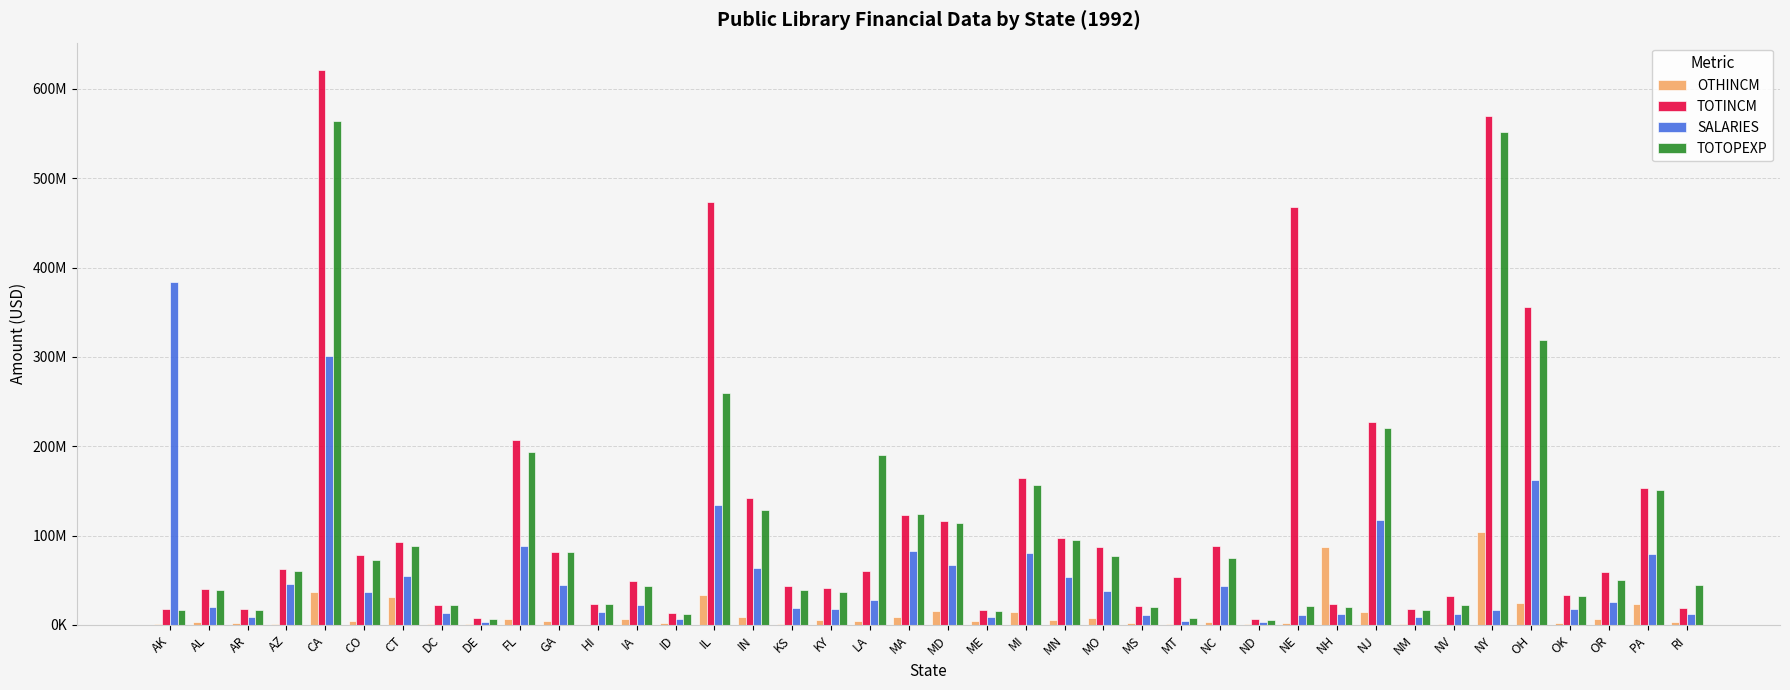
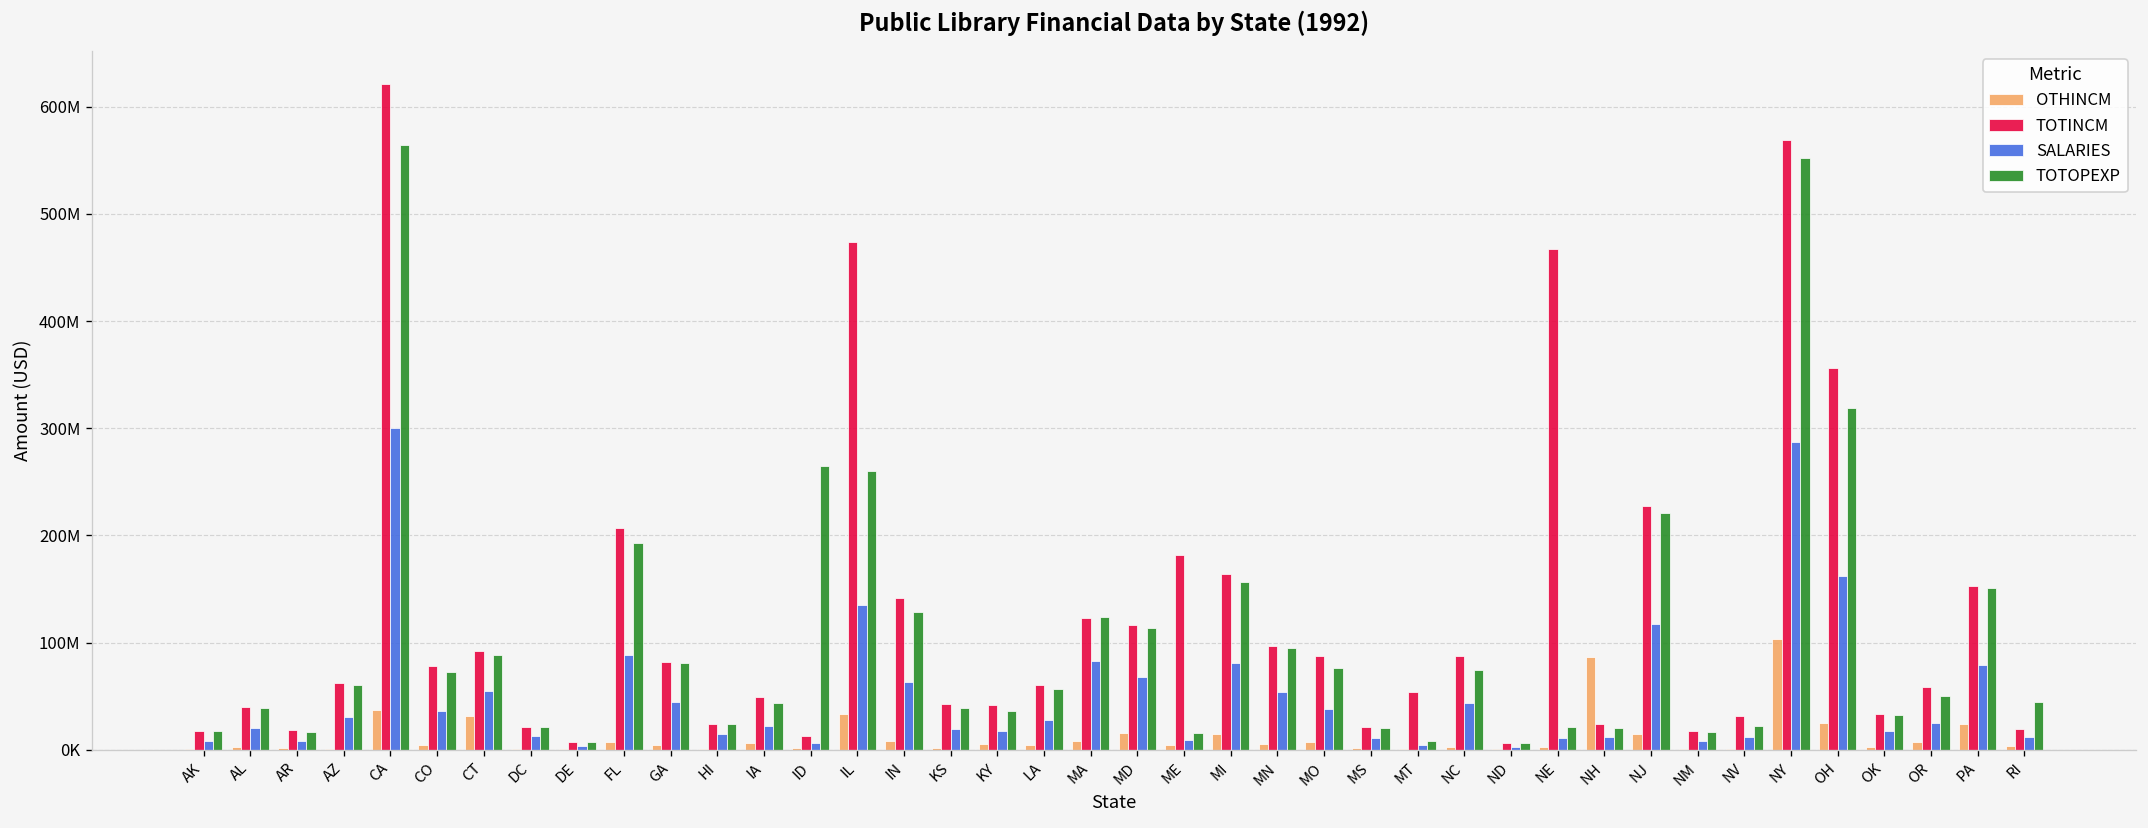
  {
    "OTHINCM": {
      "AL": 0,
      "CA": 40000000,
      "CO": 0,
      "CT": 30000000,
      "FL": 10000000,
      "GA": 0,
      "IA": 10000000,
      "IL": 30000000,
      "IN": 10000000,
      "KY": 10000000,
      "LA": 0,
      "MA": 10000000,
      "MD": 20000000,
      "ME": 0,
      "MI": 10000000,
      "MN": 10000000,
      "MO": 10000000,
      "NC": 0,
      "NH": 90000000,
      "NJ": 10000000,
      "NY": 100000000,
      "OH": 20000000,
      "OR": 10000000,
      "PA": 20000000,
      "RI": 0
    },
    "TOTINCM": {
      "AK": 20000000,
      "AL": 40000000,
      "AR": 20000000,
      "AZ": 60000000,
      "CA": 620000000,
      "CO": 80000000,
      "CT": 90000000,
      "DC": 20000000,
      "DE": 10000000,
      "FL": 210000000,
      "GA": 80000000,
      "HI": 20000000,
      "IA": 50000000,
      "ID": 10000000,
      "IL": 470000000,
      "IN": 140000000,
      "KS": 40000000,
      "KY": 40000000,
      "LA": 60000000,
      "MA": 120000000,
      "MD": 120000000,
-     "ME": 20000000,
+     "ME": 180000000,
      "MI": 160000000,
      "MN": 100000000,
      "MO": 90000000,
      "MS": 20000000,
      "MT": 50000000,
      "NC": 90000000,
      "ND": 10000000,
      "NE": 470000000,
      "NH": 20000000,
      "NJ": 230000000,
      "NM": 20000000,
      "NV": 30000000,
      "NY": 570000000,
      "OH": 360000000,
      "OK": 30000000,
      "OR": 60000000,
      "PA": 150000000,
      "RI": 20000000
    },
    "SALARIES": {
-     "AK": 380000000,
+     "AK": 10000000,
      "AL": 20000000,
      "AR": 10000000,
-     "AZ": 50000000,
+     "AZ": 30000000,
      "CA": 300000000,
      "CO": 40000000,
      "CT": 50000000,
      "DC": 10000000,
      "DE": 0,
      "FL": 90000000,
      "GA": 40000000,
      "HI": 10000000,
      "IA": 20000000,
      "ID": 10000000,
      "IL": 130000000,
      "IN": 60000000,
      "KS": 20000000,
      "KY": 20000000,
      "LA": 30000000,
      "MA": 80000000,
      "MD": 70000000,
      "ME": 10000000,
      "MI": 80000000,
      "MN": 50000000,
      "MO": 40000000,
      "MS": 10000000,
      "MT": 0,
      "NC": 40000000,
      "ND": 0,
      "NE": 10000000,
      "NH": 10000000,
      "NJ": 120000000,
      "NM": 10000000,
      "NV": 10000000,
-     "NY": 20000000,
+     "NY": 290000000,
      "OH": 160000000,
      "OK": 20000000,
      "OR": 30000000,
      "PA": 80000000,
      "RI": 10000000
    },
    "TOTOPEXP": {
      "AK": 20000000,
      "AL": 40000000,
      "AR": 20000000,
      "AZ": 60000000,
      "CA": 560000000,
      "CO": 70000000,
      "CT": 90000000,
      "DC": 20000000,
      "DE": 10000000,
      "FL": 190000000,
      "GA": 80000000,
      "HI": 20000000,
      "IA": 40000000,
-     "ID": 10000000,
+     "ID": 260000000,
      "IL": 260000000,
      "IN": 130000000,
      "KS": 40000000,
      "KY": 40000000,
-     "LA": 190000000,
+     "LA": 60000000,
      "MA": 120000000,
      "MD": 110000000,
      "ME": 20000000,
      "MI": 160000000,
      "MN": 100000000,
      "MO": 80000000,
      "MS": 20000000,
      "MT": 10000000,
      "NC": 70000000,
      "ND": 10000000,
      "NE": 20000000,
      "NH": 20000000,
      "NJ": 220000000,
      "NM": 20000000,
      "NV": 20000000,
      "NY": 550000000,
      "OH": 320000000,
      "OK": 30000000,
      "OR": 50000000,
      "PA": 150000000,
      "RI": 40000000
    }
  }
